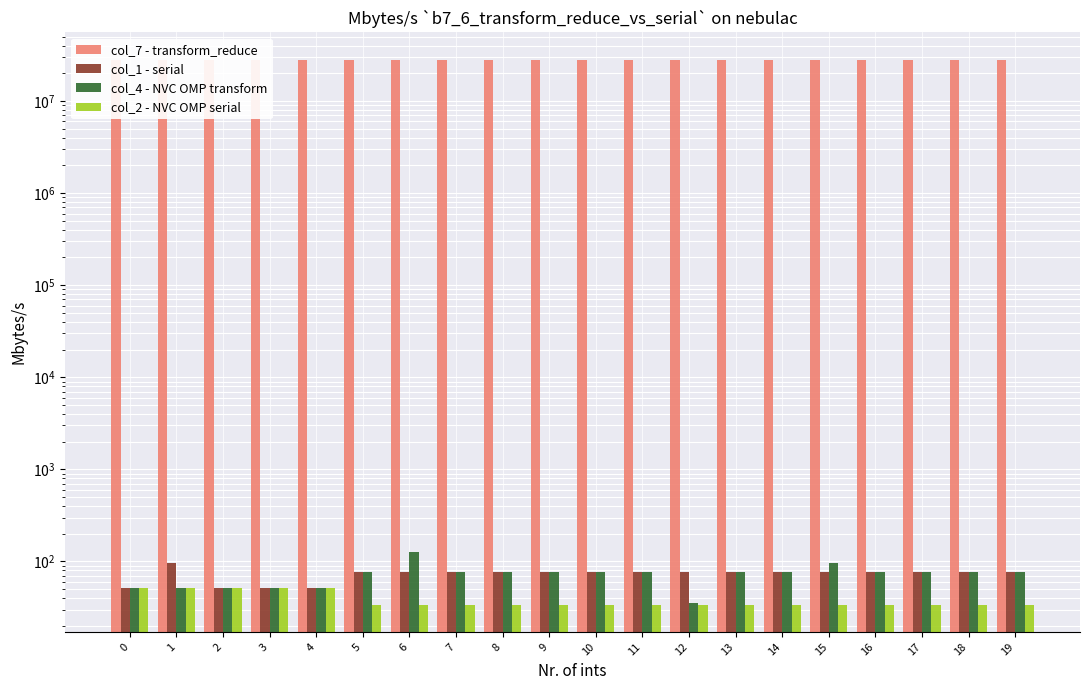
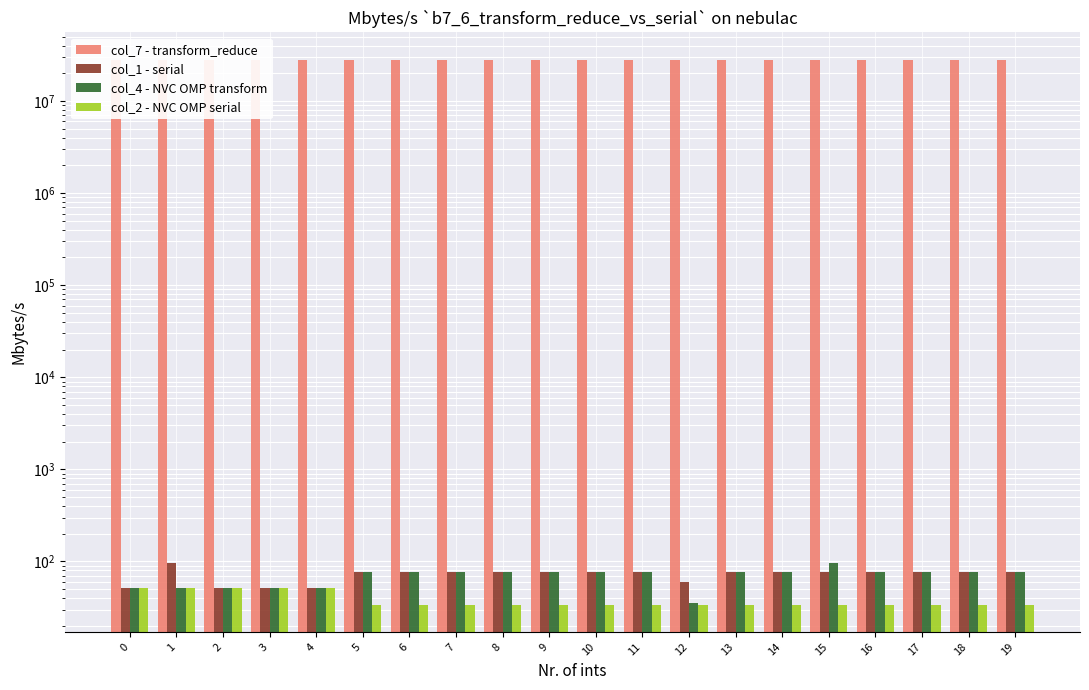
  {
    "col_7 - transform_reduce": {
      "4": 28000000,
      "5": 28000000,
      "6": 28000000,
      "7": 28000000,
      "8": 28000000,
      "9": 28000000,
      "10": 28000000,
      "11": 28000000,
      "12": 28000000,
      "13": 28000000,
      "14": 28000000,
      "15": 28000000,
      "16": 28000000,
      "17": 28000000,
      "18": 28000000,
      "19": 28000000
    },
    "col_1 - serial": {
      "0": 50,
      "1": 100,
      "2": 50,
      "3": 50,
      "4": 50,
      "5": 80,
      "6": 80,
      "7": 80,
      "8": 80,
      "9": 80,
      "10": 80,
      "11": 80,
-     "12": 80,
+     "12": 60,
      "13": 80,
      "14": 80,
      "15": 80,
      "16": 80,
      "17": 80,
      "18": 80,
      "19": 80
    },
    "col_4 - NVC OMP transform": {
      "0": 50,
      "1": 50,
      "2": 50,
      "3": 50,
      "4": 50,
      "5": 80,
-     "6": 130,
+     "6": 80,
      "7": 80,
      "8": 80,
      "9": 80,
      "10": 80,
      "11": 80,
      "12": 35,
      "13": 80,
      "14": 80,
      "15": 100,
      "16": 80,
      "17": 80,
      "18": 80,
      "19": 80
    },
    "col_2 - NVC OMP serial": {
      "0": 50,
      "1": 50,
      "2": 50,
      "3": 50,
      "4": 50,
      "5": 34,
      "6": 34,
      "7": 34,
      "8": 34,
      "9": 34,
      "10": 34,
      "11": 34,
      "12": 34,
      "13": 34,
      "14": 34,
      "15": 34,
      "16": 34,
      "17": 34,
      "18": 34,
      "19": 34
    }
  }
